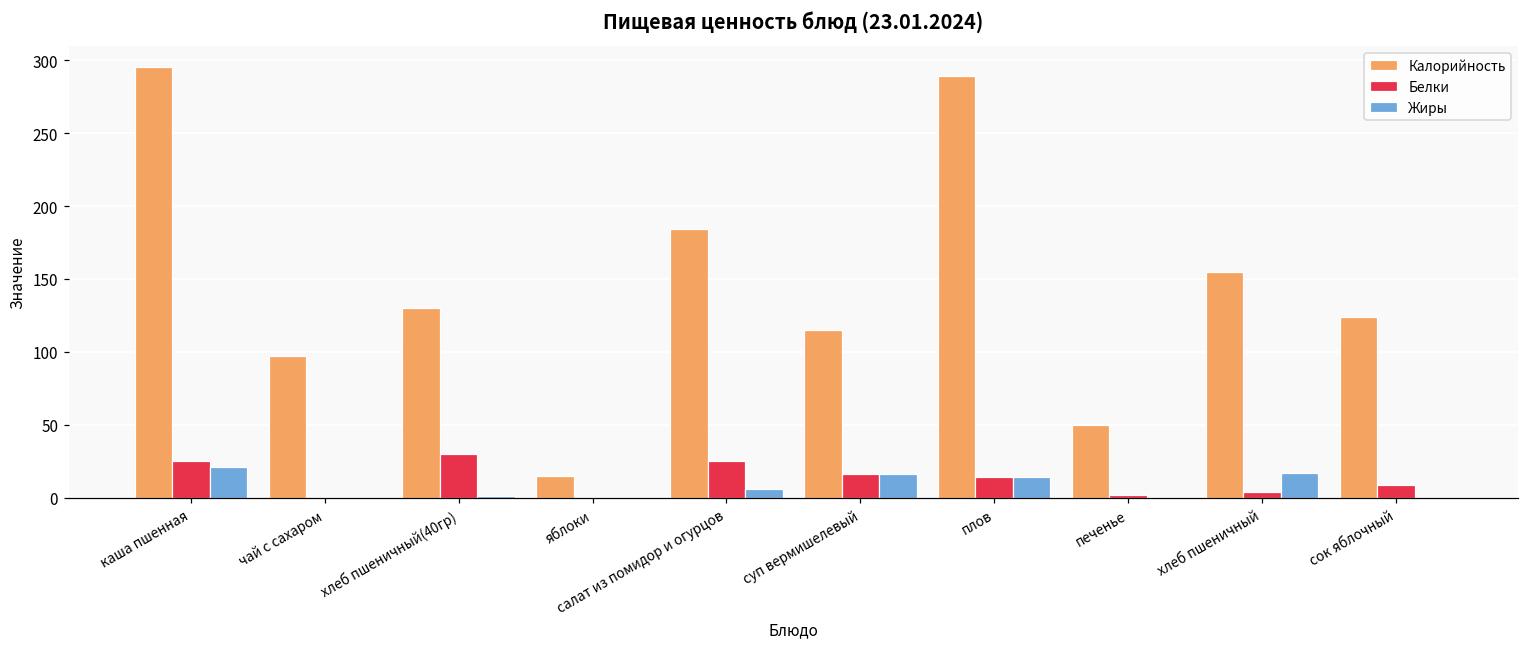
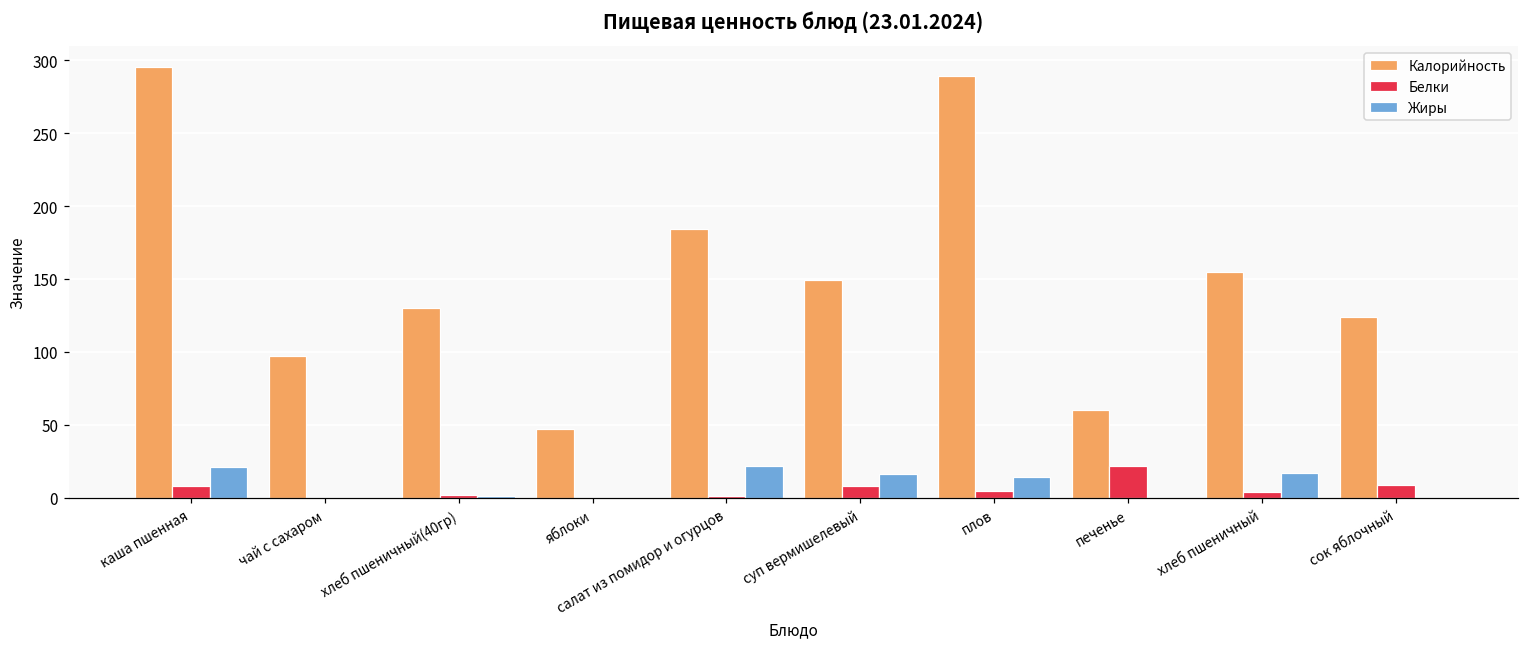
  {
    "Калорийность": {
      "каша пшенная": 295,
      "чай с сахаром": 97,
      "хлеб пшеничный(40гр)": 130,
-     "яблоки": 15,
+     "яблоки": 47,
      "салат из помидор и огурцов": 184,
-     "суп вермишелевый": 115,
+     "суп вермишелевый": 149,
      "плов": 289,
-     "печенье": 50,
+     "печенье": 60,
      "хлеб пшеничный": 155,
      "сок яблочный": 124
    },
    "Белки": {
-     "каша пшенная": 25,
+     "каша пшенная": 8,
      "чай с сахаром": 0,
-     "хлеб пшеничный(40гр)": 30,
+     "хлеб пшеничный(40гр)": 2,
      "яблоки": 0,
-     "салат из помидор и огурцов": 25,
-     "суп вермишелевый": 16,
-     "плов": 14,
-     "печенье": 2,
+     "салат из помидор и огурцов": 1,
+     "суп вермишелевый": 8,
+     "плов": 5,
+     "печенье": 22,
      "хлеб пшеничный": 4,
      "сок яблочный": 9
    },
    "Жиры": {
      "каша пшенная": 21,
      "чай с сахаром": 0,
      "яблоки": 0,
-     "салат из помидор и огурцов": 6,
+     "салат из помидор и огурцов": 22,
      "суп вермишелевый": 16,
      "плов": 14,
      "печенье": 0,
      "хлеб пшеничный": 17,
      "сок яблочный": 0
    }
  }
